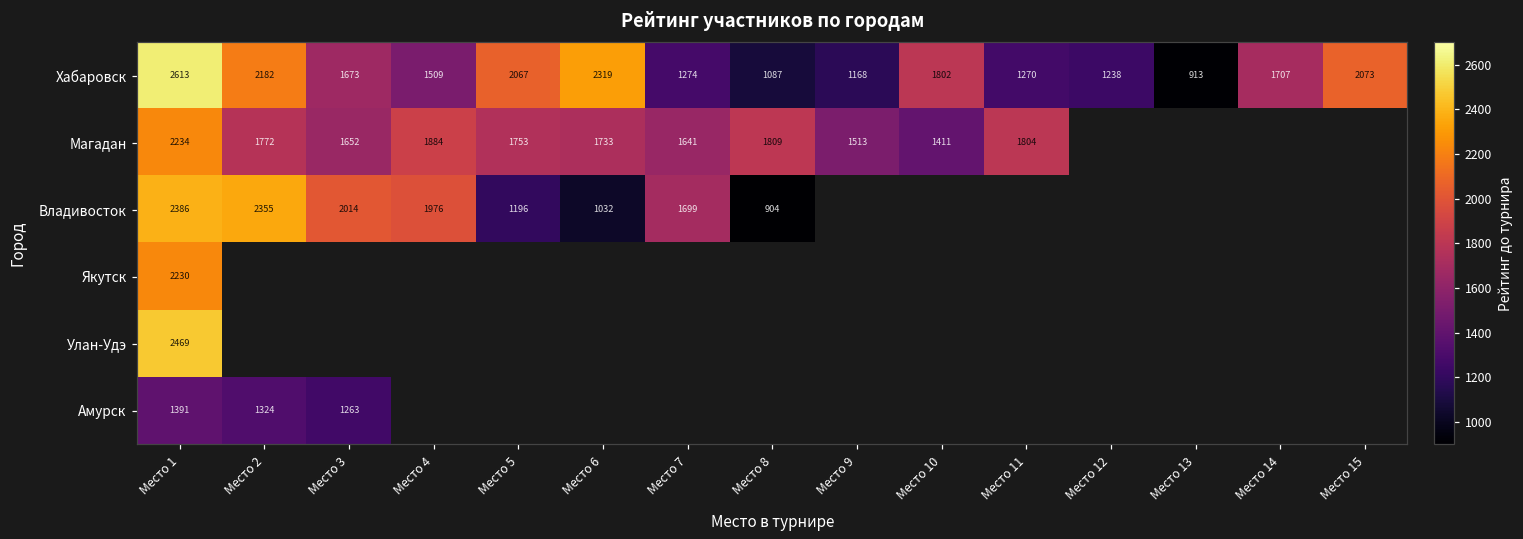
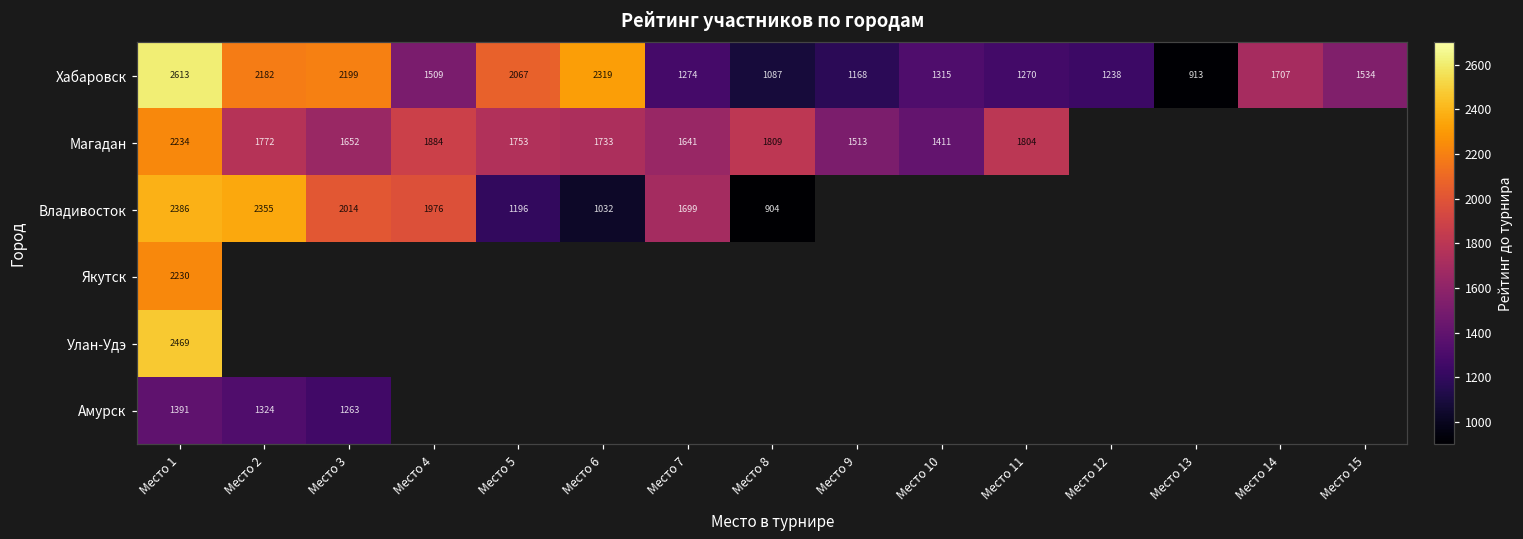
  {
    "Хабаровск": {
      "Место 1": 2613,
      "Место 2": 2182,
-     "Место 3": 1673,
+     "Место 3": 2199,
      "Место 4": 1509,
      "Место 5": 2067,
      "Место 6": 2319,
      "Место 7": 1274,
      "Место 8": 1087,
      "Место 9": 1168,
-     "Место 10": 1802,
+     "Место 10": 1315,
      "Место 11": 1270,
      "Место 12": 1238,
      "Место 13": 913,
      "Место 14": 1707,
-     "Место 15": 2073
+     "Место 15": 1534
    },
    "Магадан": {
      "Место 1": 2234,
      "Место 2": 1772,
      "Место 3": 1652,
      "Место 4": 1884,
      "Место 5": 1753,
      "Место 6": 1733,
      "Место 7": 1641,
      "Место 8": 1809,
      "Место 9": 1513,
      "Место 10": 1411,
      "Место 11": 1804
    },
    "Владивосток": {
      "Место 1": 2386,
      "Место 2": 2355,
      "Место 3": 2014,
      "Место 4": 1976,
      "Место 5": 1196,
      "Место 6": 1032,
      "Место 7": 1699,
      "Место 8": 904
    },
    "Якутск": {
      "Место 1": 2230
    },
    "Улан-Удэ": {
      "Место 1": 2469
    },
    "Амурск": {
      "Место 1": 1391,
      "Место 2": 1324,
      "Место 3": 1263
    }
  }
